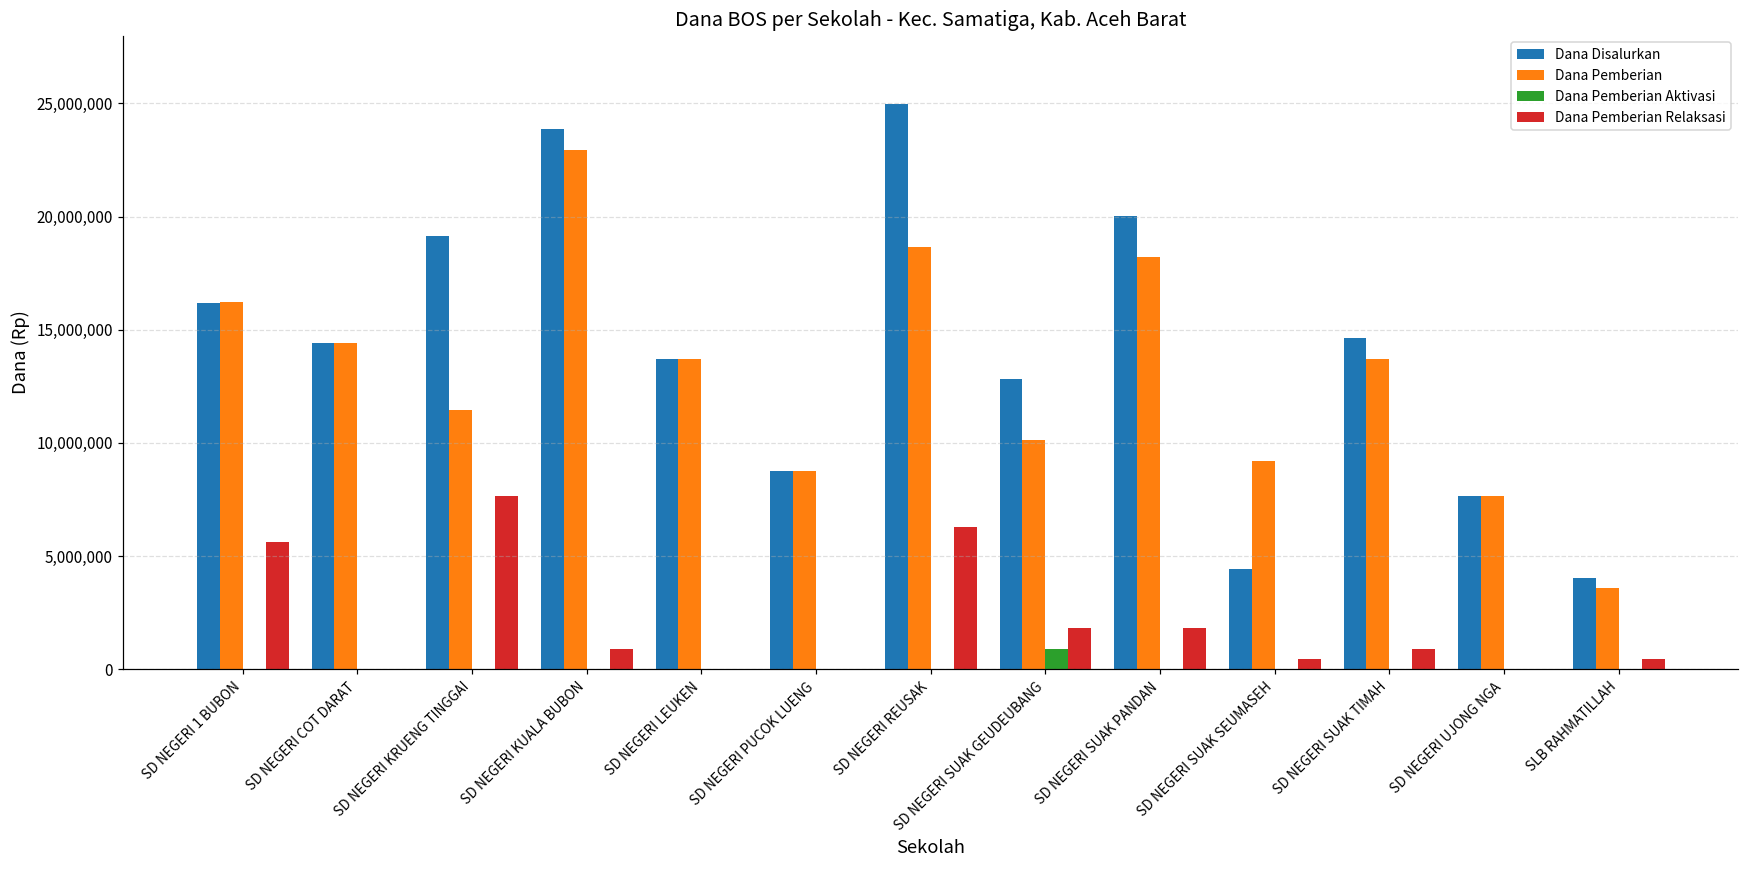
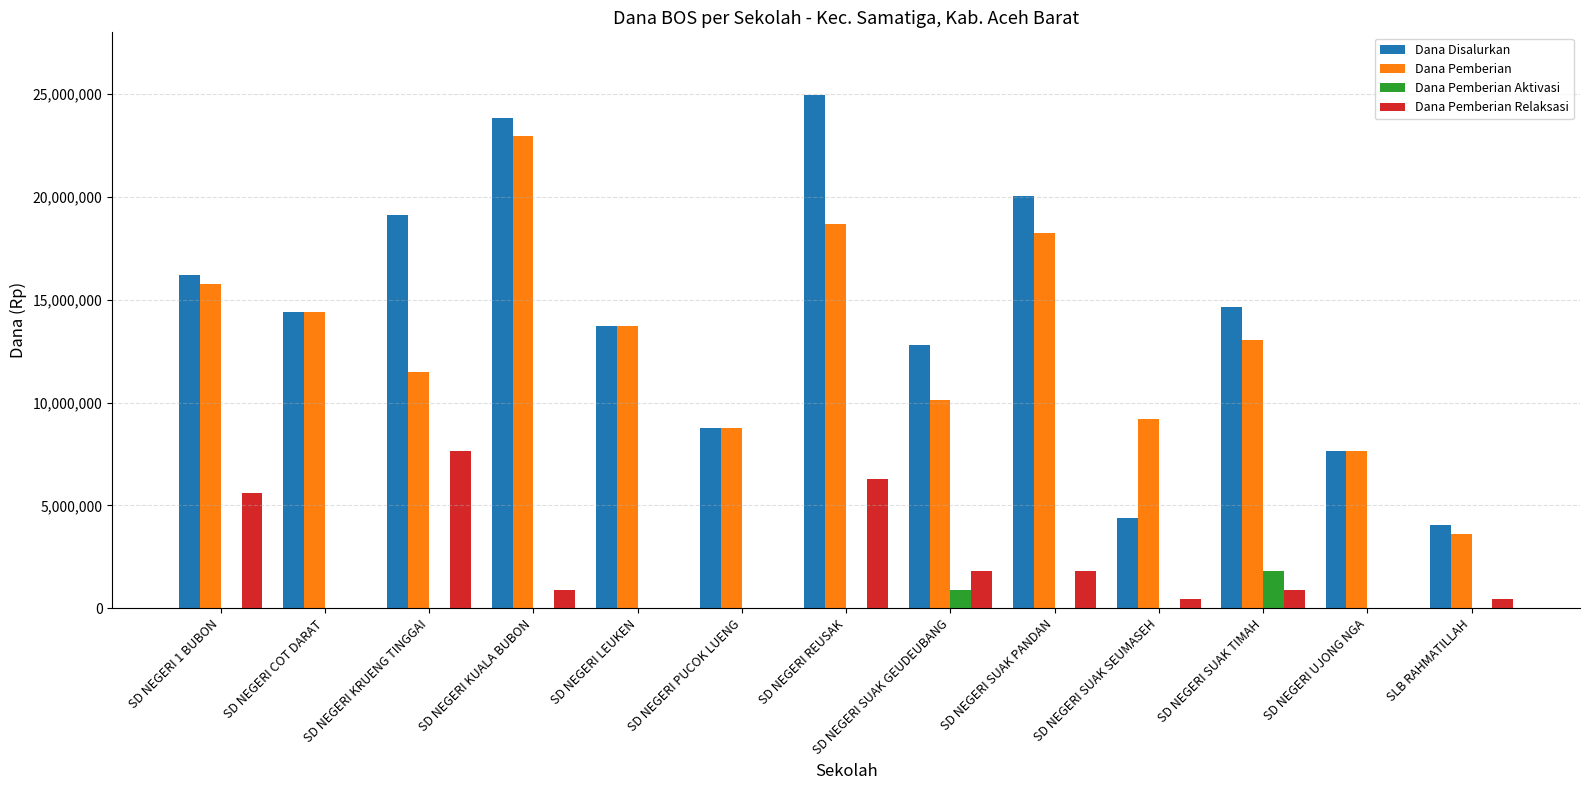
  {
    "Dana Disalurkan": {
      "SD NEGERI 1 BUBON": "16,200,000",
      "SD NEGERI COT DARAT": "14,400,000",
      "SD NEGERI KRUENG TINGGAI": "19,100,000",
      "SD NEGERI KUALA BUBON": "23,900,000",
      "SD NEGERI LEUKEN": "13,700,000",
      "SD NEGERI PUCOK LUENG": "8,800,000",
      "SD NEGERI REUSAK": "25,000,000",
      "SD NEGERI SUAK GEUDEUBANG": "12,800,000",
      "SD NEGERI SUAK PANDAN": "20,000,000",
      "SD NEGERI SUAK SEUMASEH": "4,400,000",
      "SD NEGERI SUAK TIMAH": "14,600,000",
      "SD NEGERI UJONG NGA": "7,700,000",
      "SLB RAHMATILLAH": "4,100,000"
    },
    "Dana Pemberian": {
-     "SD NEGERI 1 BUBON": "16,200,000",
+     "SD NEGERI 1 BUBON": "15,800,000",
      "SD NEGERI COT DARAT": "14,400,000",
      "SD NEGERI KRUENG TINGGAI": "11,500,000",
      "SD NEGERI KUALA BUBON": "23,000,000",
      "SD NEGERI LEUKEN": "13,700,000",
      "SD NEGERI PUCOK LUENG": "8,800,000",
      "SD NEGERI REUSAK": "18,700,000",
      "SD NEGERI SUAK GEUDEUBANG": "10,100,000",
      "SD NEGERI SUAK PANDAN": "18,200,000",
      "SD NEGERI SUAK SEUMASEH": "9,200,000",
-     "SD NEGERI SUAK TIMAH": "13,700,000",
+     "SD NEGERI SUAK TIMAH": "13,000,000",
      "SD NEGERI UJONG NGA": "7,700,000",
      "SLB RAHMATILLAH": "3,600,000"
    },
    "Dana Pemberian Aktivasi": {
      "SD NEGERI 1 BUBON": "0",
      "SD NEGERI COT DARAT": "0",
      "SD NEGERI KRUENG TINGGAI": "0",
      "SD NEGERI KUALA BUBON": "0",
      "SD NEGERI LEUKEN": "0",
      "SD NEGERI PUCOK LUENG": "0",
      "SD NEGERI REUSAK": "0",
      "SD NEGERI SUAK GEUDEUBANG": "900,000",
      "SD NEGERI SUAK PANDAN": "0",
      "SD NEGERI SUAK SEUMASEH": "0",
-     "SD NEGERI SUAK TIMAH": "0",
+     "SD NEGERI SUAK TIMAH": "1,800,000",
      "SD NEGERI UJONG NGA": "0",
      "SLB RAHMATILLAH": "0"
    },
    "Dana Pemberian Relaksasi": {
      "SD NEGERI 1 BUBON": "5,600,000",
      "SD NEGERI COT DARAT": "0",
      "SD NEGERI KRUENG TINGGAI": "7,700,000",
      "SD NEGERI KUALA BUBON": "900,000",
      "SD NEGERI LEUKEN": "0",
      "SD NEGERI PUCOK LUENG": "0",
      "SD NEGERI REUSAK": "6,300,000",
      "SD NEGERI SUAK GEUDEUBANG": "1,800,000",
      "SD NEGERI SUAK PANDAN": "1,800,000",
      "SD NEGERI SUAK SEUMASEH": "500,000",
      "SD NEGERI SUAK TIMAH": "900,000",
      "SD NEGERI UJONG NGA": "0",
      "SLB RAHMATILLAH": "500,000"
    }
  }
